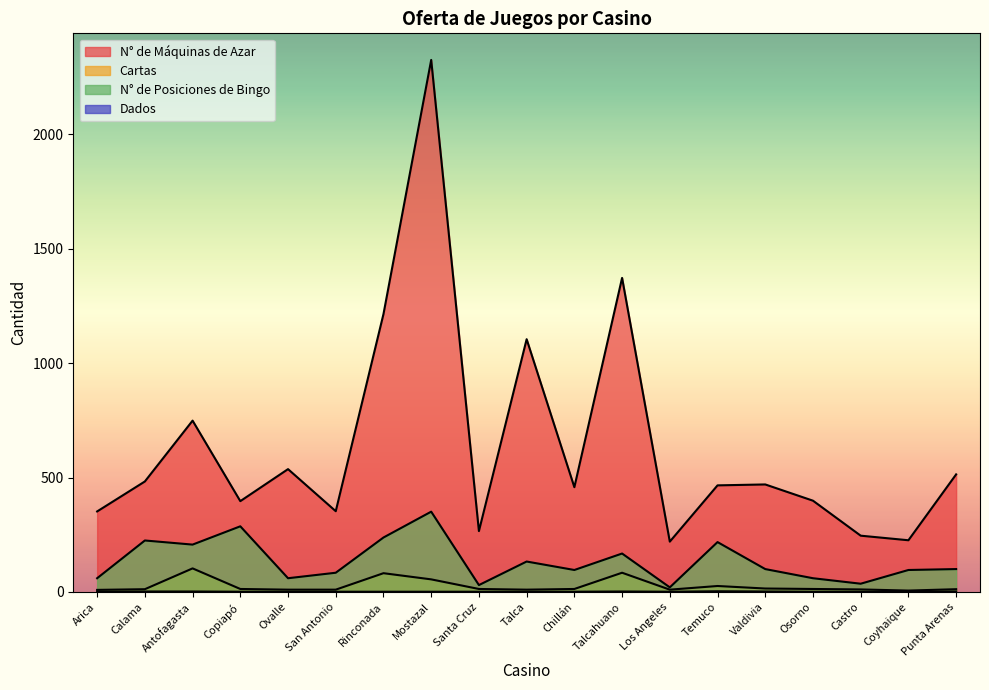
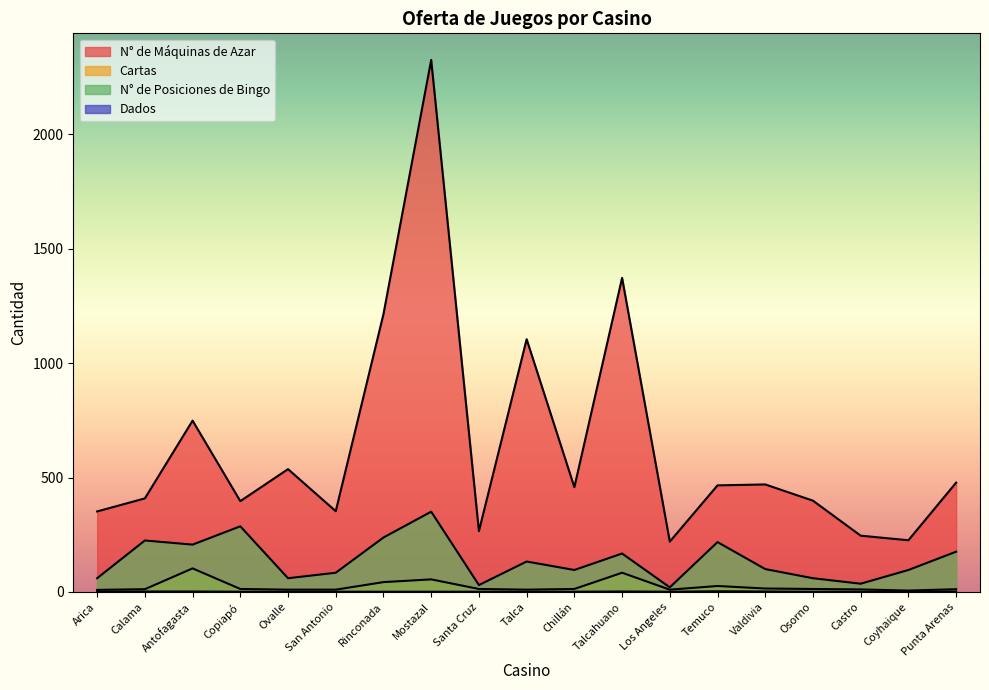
  {
    "N° de Máquinas de Azar": {
      "Arica": 350,
-     "Calama": 480,
+     "Calama": 410,
      "Antofagasta": 750,
      "Copiapó": 400,
      "Ovalle": 540,
      "San Antonio": 350,
      "Rinconada": 1220,
      "Mostazal": 2330,
      "Santa Cruz": 270,
      "Talca": 1110,
      "Chillán": 460,
      "Talcahuano": 1370,
      "Los Angeles": 220,
      "Temuco": 470,
      "Valdivia": 470,
      "Osorno": 400,
      "Castro": 250,
      "Coyhaique": 230,
-     "Punta Arenas": 510
+     "Punta Arenas": 480
    },
    "Cartas": {
      "Antofagasta": 100,
      "Copiapó": 10,
-     "Rinconada": 80,
+     "Rinconada": 40,
      "Mostazal": 60,
      "Santa Cruz": 10,
      "Chillán": 10,
      "Talcahuano": 80,
      "Temuco": 30,
      "Valdivia": 20,
      "Osorno": 10
    },
    "N° de Posiciones de Bingo": {
      "Arica": 60,
      "Calama": 230,
      "Antofagasta": 210,
      "Copiapó": 290,
      "Ovalle": 60,
      "San Antonio": 80,
      "Rinconada": 240,
      "Mostazal": 350,
      "Santa Cruz": 30,
      "Talca": 130,
      "Chillán": 100,
      "Talcahuano": 170,
      "Temuco": 220,
      "Valdivia": 100,
      "Osorno": 60,
      "Castro": 40,
      "Coyhaique": 100,
-     "Punta Arenas": 100
+     "Punta Arenas": 180
    },
    "Dados": {
      "Antofagasta": 0,
      "Copiapó": 0,
      "Rinconada": 0,
      "Mostazal": 0,
      "Santa Cruz": 0,
      "Chillán": 0,
      "Talcahuano": 0,
      "Temuco": 0,
      "Valdivia": 0,
      "Osorno": 0
    }
  }
